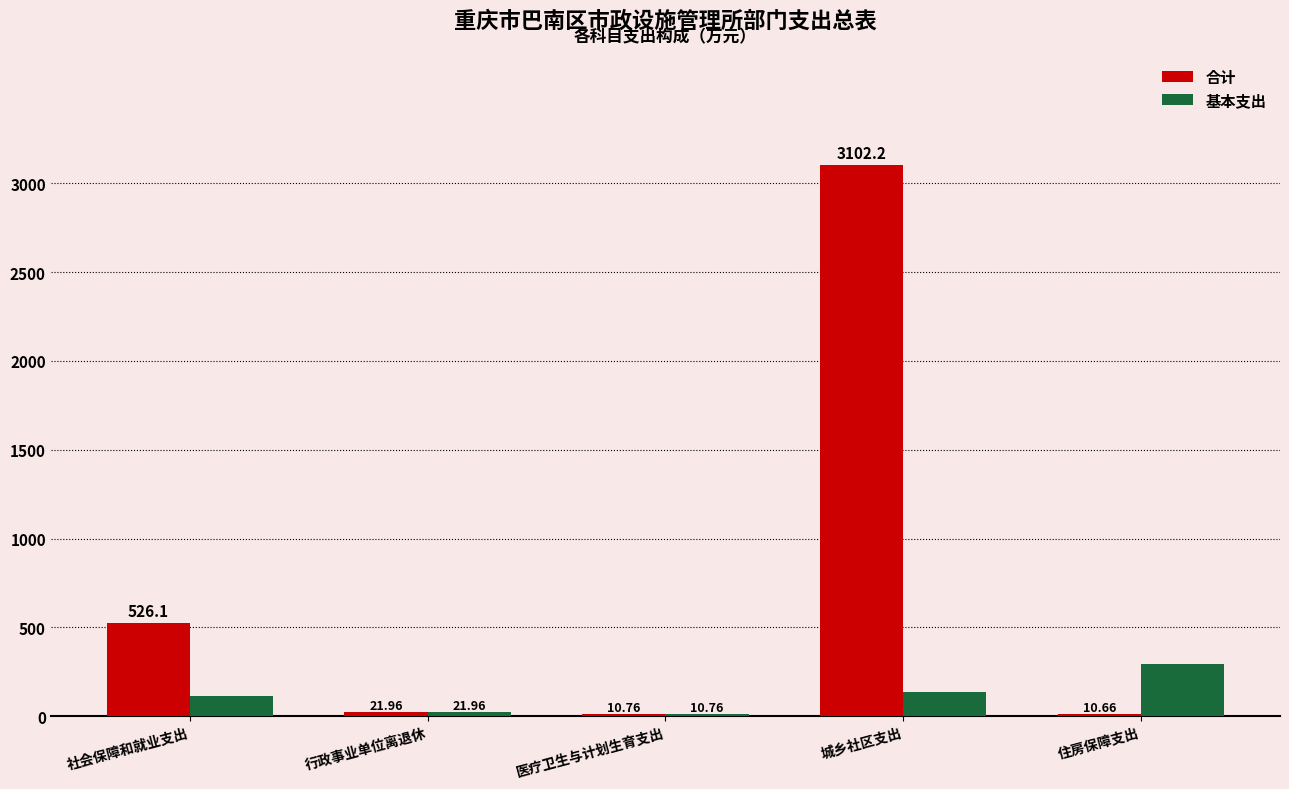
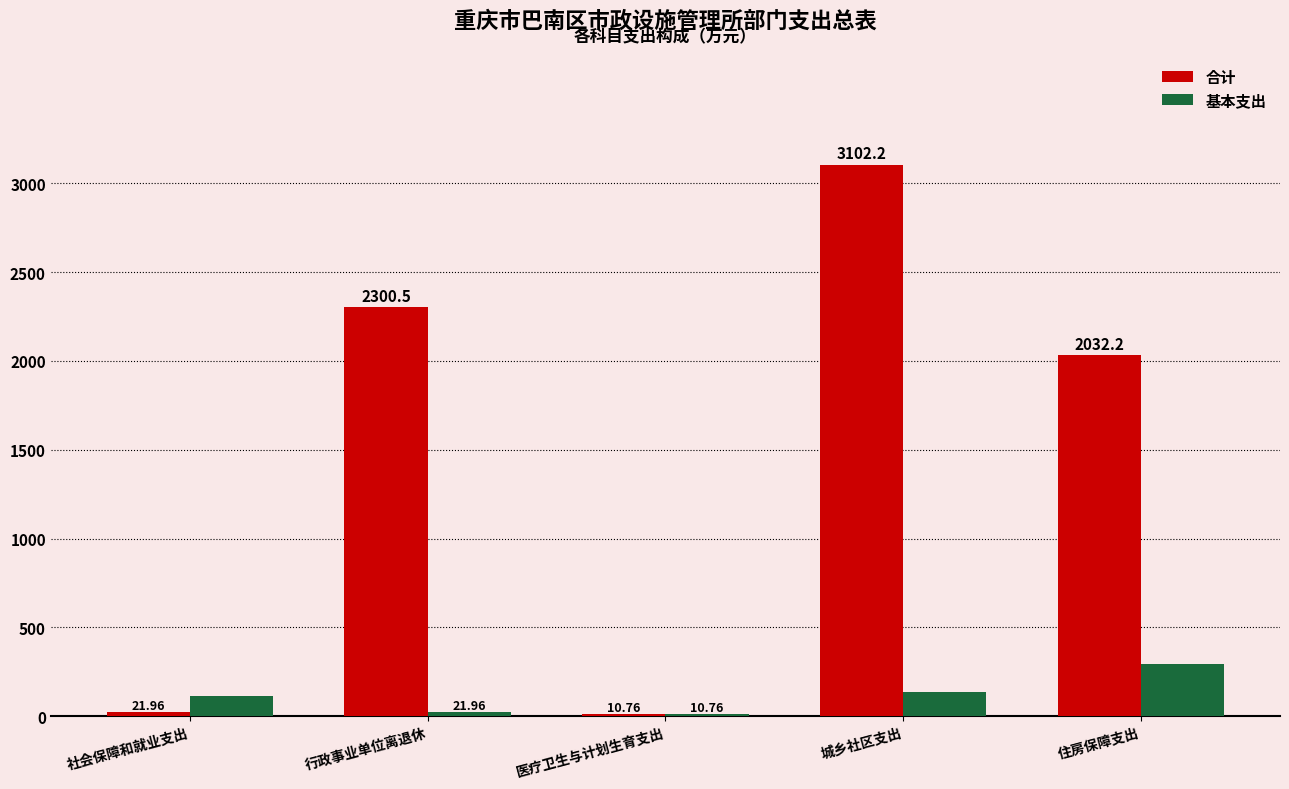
  {
    "合计": {
-     "社会保障和就业支出": 526.1,
-     "行政事业单位离退休": 21.96,
+     "社会保障和就业支出": 21.96,
+     "行政事业单位离退休": 2300.5,
      "医疗卫生与计划生育支出": 10.76,
      "城乡社区支出": 3102.2,
-     "住房保障支出": 10.66
+     "住房保障支出": 2032.2
    },
    "基本支出": {
      "行政事业单位离退休": 21.96,
      "医疗卫生与计划生育支出": 10.76
    }
  }
